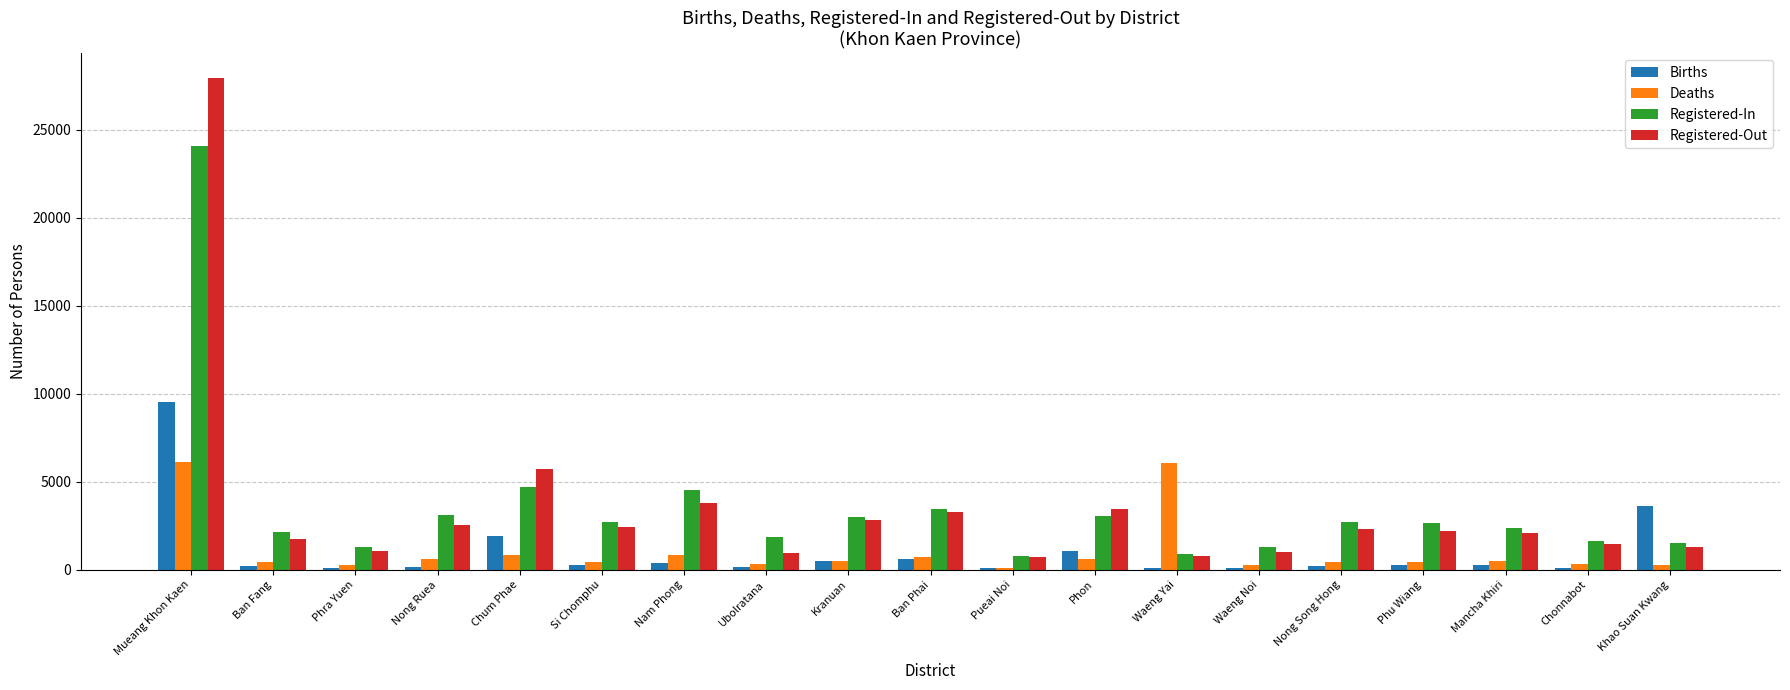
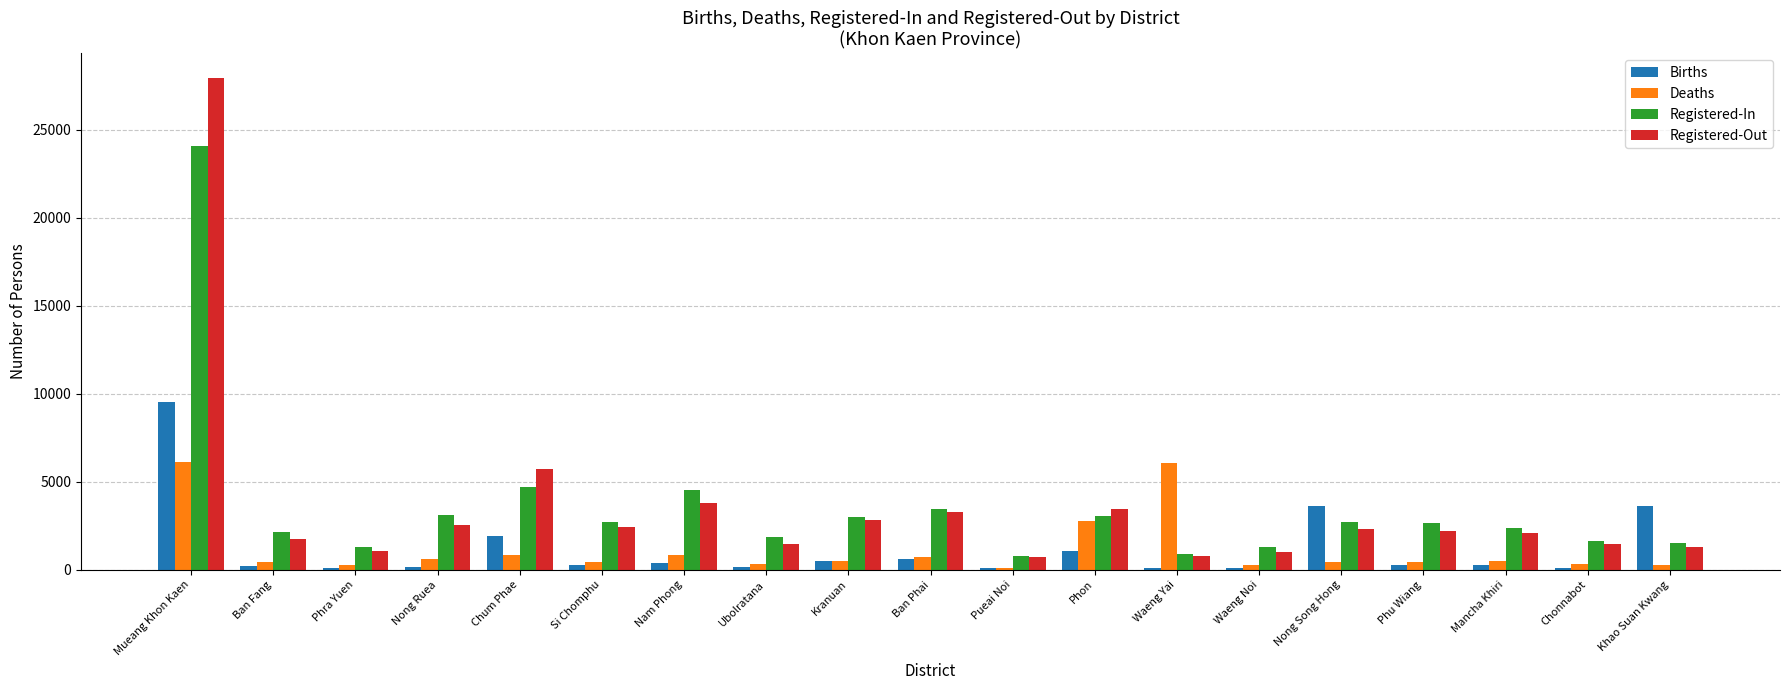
  {
    "Births": {
      "Mueang Khon Kaen": 9500,
      "Ban Fang": 200,
      "Nong Ruea": 200,
      "Chum Phae": 1900,
      "Si Chomphu": 300,
      "Nam Phong": 400,
      "Ubolratana": 200,
      "Kranuan": 500,
      "Ban Phai": 600,
      "Phon": 1000,
-     "Nong Song Hong": 200,
+     "Nong Song Hong": 3600,
      "Phu Wiang": 300,
      "Mancha Khiri": 300,
      "Khao Suan Kwang": 3600
    },
    "Deaths": {
      "Mueang Khon Kaen": 6100,
      "Ban Fang": 400,
      "Phra Yuen": 300,
      "Nong Ruea": 600,
      "Chum Phae": 900,
      "Si Chomphu": 400,
      "Nam Phong": 800,
      "Ubolratana": 300,
      "Kranuan": 500,
      "Ban Phai": 700,
-     "Phon": 600,
+     "Phon": 2800,
      "Waeng Yai": 6100,
      "Waeng Noi": 300,
      "Nong Song Hong": 500,
      "Phu Wiang": 400,
      "Mancha Khiri": 500,
      "Chonnabot": 400,
      "Khao Suan Kwang": 200
    },
    "Registered-In": {
      "Mueang Khon Kaen": 24100,
      "Ban Fang": 2100,
      "Phra Yuen": 1300,
      "Nong Ruea": 3100,
      "Chum Phae": 4700,
      "Si Chomphu": 2700,
      "Nam Phong": 4500,
      "Ubolratana": 1900,
      "Kranuan": 3000,
      "Ban Phai": 3400,
      "Pueai Noi": 800,
      "Phon": 3000,
      "Waeng Yai": 900,
      "Waeng Noi": 1300,
      "Nong Song Hong": 2700,
      "Phu Wiang": 2600,
      "Mancha Khiri": 2400,
      "Chonnabot": 1600,
      "Khao Suan Kwang": 1500
    },
    "Registered-Out": {
      "Mueang Khon Kaen": 27900,
      "Ban Fang": 1800,
      "Phra Yuen": 1100,
      "Nong Ruea": 2500,
      "Chum Phae": 5700,
      "Si Chomphu": 2400,
      "Nam Phong": 3800,
-     "Ubolratana": 1000,
+     "Ubolratana": 1500,
      "Kranuan": 2800,
      "Ban Phai": 3300,
      "Pueai Noi": 700,
      "Phon": 3500,
      "Waeng Yai": 800,
      "Waeng Noi": 1000,
      "Nong Song Hong": 2300,
      "Phu Wiang": 2200,
      "Mancha Khiri": 2100,
      "Chonnabot": 1500,
      "Khao Suan Kwang": 1300
    }
  }
